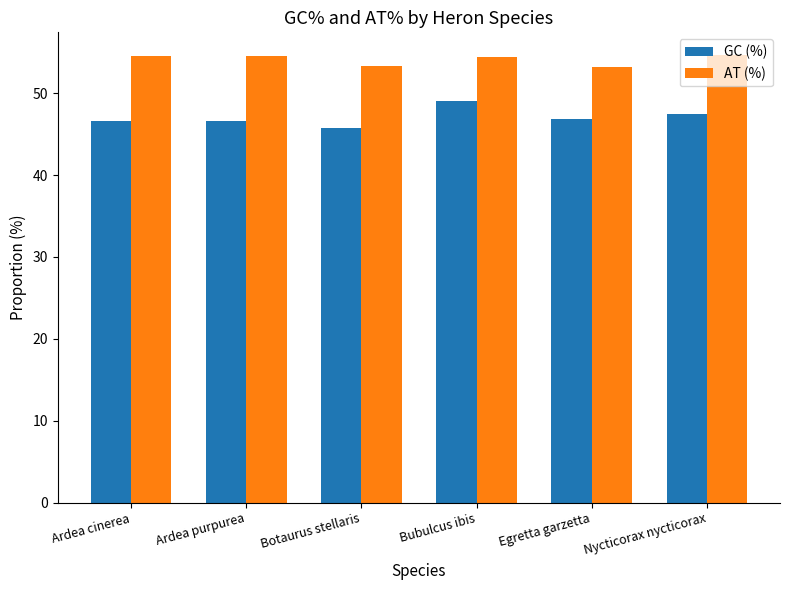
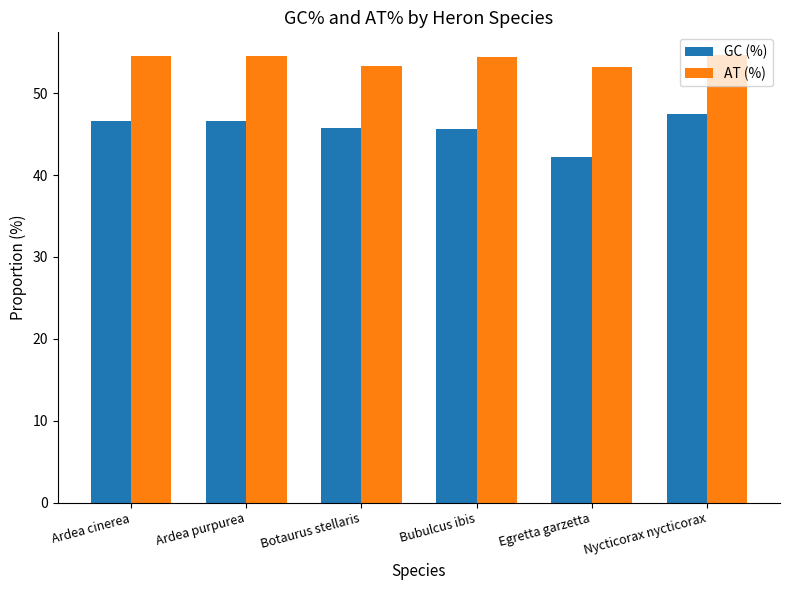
  {
    "GC (%)": {
      "Ardea cinerea": 47,
      "Ardea purpurea": 47,
      "Botaurus stellaris": 46,
-     "Bubulcus ibis": 49,
-     "Egretta garzetta": 47,
+     "Bubulcus ibis": 46,
+     "Egretta garzetta": 42,
      "Nycticorax nycticorax": 48
    },
    "AT (%)": {
      "Ardea cinerea": 55,
      "Ardea purpurea": 55,
      "Botaurus stellaris": 53,
      "Bubulcus ibis": 54,
      "Egretta garzetta": 53
    }
  }
